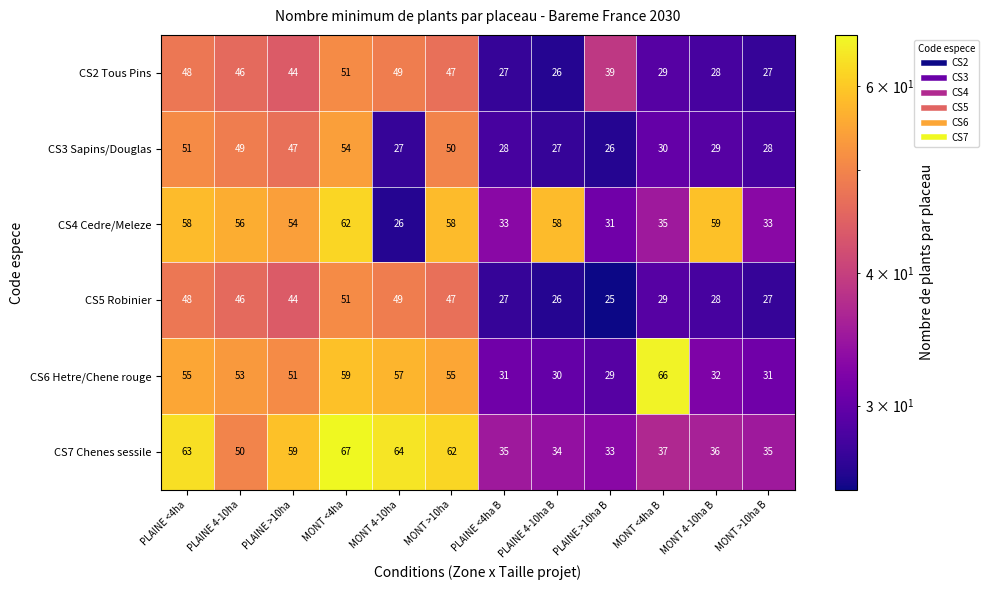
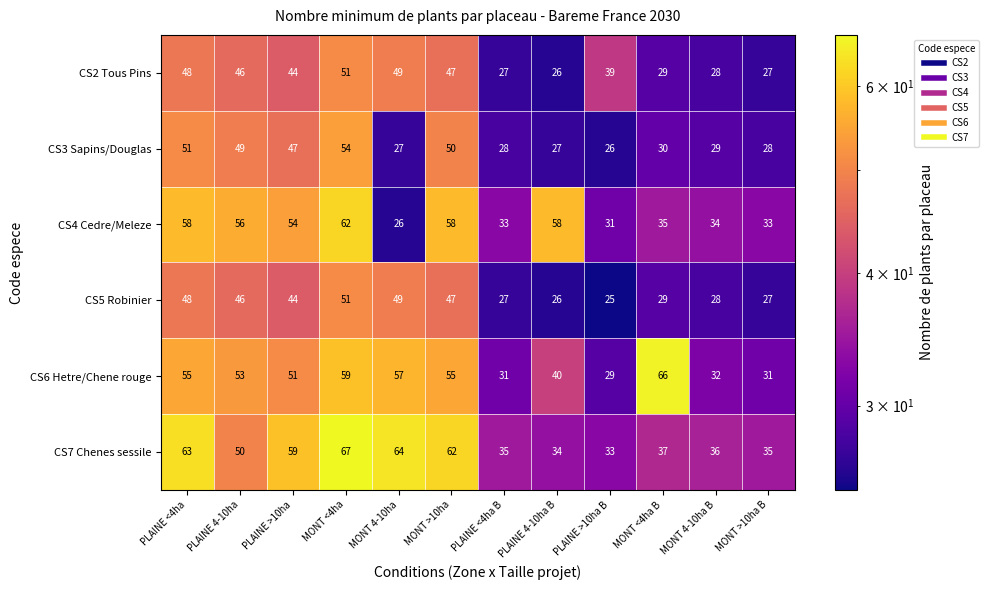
  {
    "CS2 Tous Pins": {
      "PLAINE <4ha": 48,
      "PLAINE 4-10ha": 46,
      "PLAINE >10ha": 44,
      "MONT <4ha": 51,
      "MONT 4-10ha": 49,
      "MONT >10ha": 47,
      "PLAINE <4ha B": 27,
      "PLAINE 4-10ha B": 26,
      "PLAINE >10ha B": 39,
      "MONT <4ha B": 29,
      "MONT 4-10ha B": 28,
      "MONT >10ha B": 27
    },
    "CS3 Sapins/Douglas": {
      "PLAINE <4ha": 51,
      "PLAINE 4-10ha": 49,
      "PLAINE >10ha": 47,
      "MONT <4ha": 54,
      "MONT 4-10ha": 27,
      "MONT >10ha": 50,
      "PLAINE <4ha B": 28,
      "PLAINE 4-10ha B": 27,
      "PLAINE >10ha B": 26,
      "MONT <4ha B": 30,
      "MONT 4-10ha B": 29,
      "MONT >10ha B": 28
    },
    "CS4 Cedre/Meleze": {
      "PLAINE <4ha": 58,
      "PLAINE 4-10ha": 56,
      "PLAINE >10ha": 54,
      "MONT <4ha": 62,
      "MONT 4-10ha": 26,
      "MONT >10ha": 58,
      "PLAINE <4ha B": 33,
      "PLAINE 4-10ha B": 58,
      "PLAINE >10ha B": 31,
      "MONT <4ha B": 35,
-     "MONT 4-10ha B": 59,
+     "MONT 4-10ha B": 34,
      "MONT >10ha B": 33
    },
    "CS5 Robinier": {
      "PLAINE <4ha": 48,
      "PLAINE 4-10ha": 46,
      "PLAINE >10ha": 44,
      "MONT <4ha": 51,
      "MONT 4-10ha": 49,
      "MONT >10ha": 47,
      "PLAINE <4ha B": 27,
      "PLAINE 4-10ha B": 26,
      "PLAINE >10ha B": 25,
      "MONT <4ha B": 29,
      "MONT 4-10ha B": 28,
      "MONT >10ha B": 27
    },
    "CS6 Hetre/Chene rouge": {
      "PLAINE <4ha": 55,
      "PLAINE 4-10ha": 53,
      "PLAINE >10ha": 51,
      "MONT <4ha": 59,
      "MONT 4-10ha": 57,
      "MONT >10ha": 55,
      "PLAINE <4ha B": 31,
-     "PLAINE 4-10ha B": 30,
+     "PLAINE 4-10ha B": 40,
      "PLAINE >10ha B": 29,
      "MONT <4ha B": 66,
      "MONT 4-10ha B": 32,
      "MONT >10ha B": 31
    },
    "CS7 Chenes sessile": {
      "PLAINE <4ha": 63,
      "PLAINE 4-10ha": 50,
      "PLAINE >10ha": 59,
      "MONT <4ha": 67,
      "MONT 4-10ha": 64,
      "MONT >10ha": 62,
      "PLAINE <4ha B": 35,
      "PLAINE 4-10ha B": 34,
      "PLAINE >10ha B": 33,
      "MONT <4ha B": 37,
      "MONT 4-10ha B": 36,
      "MONT >10ha B": 35
    }
  }
